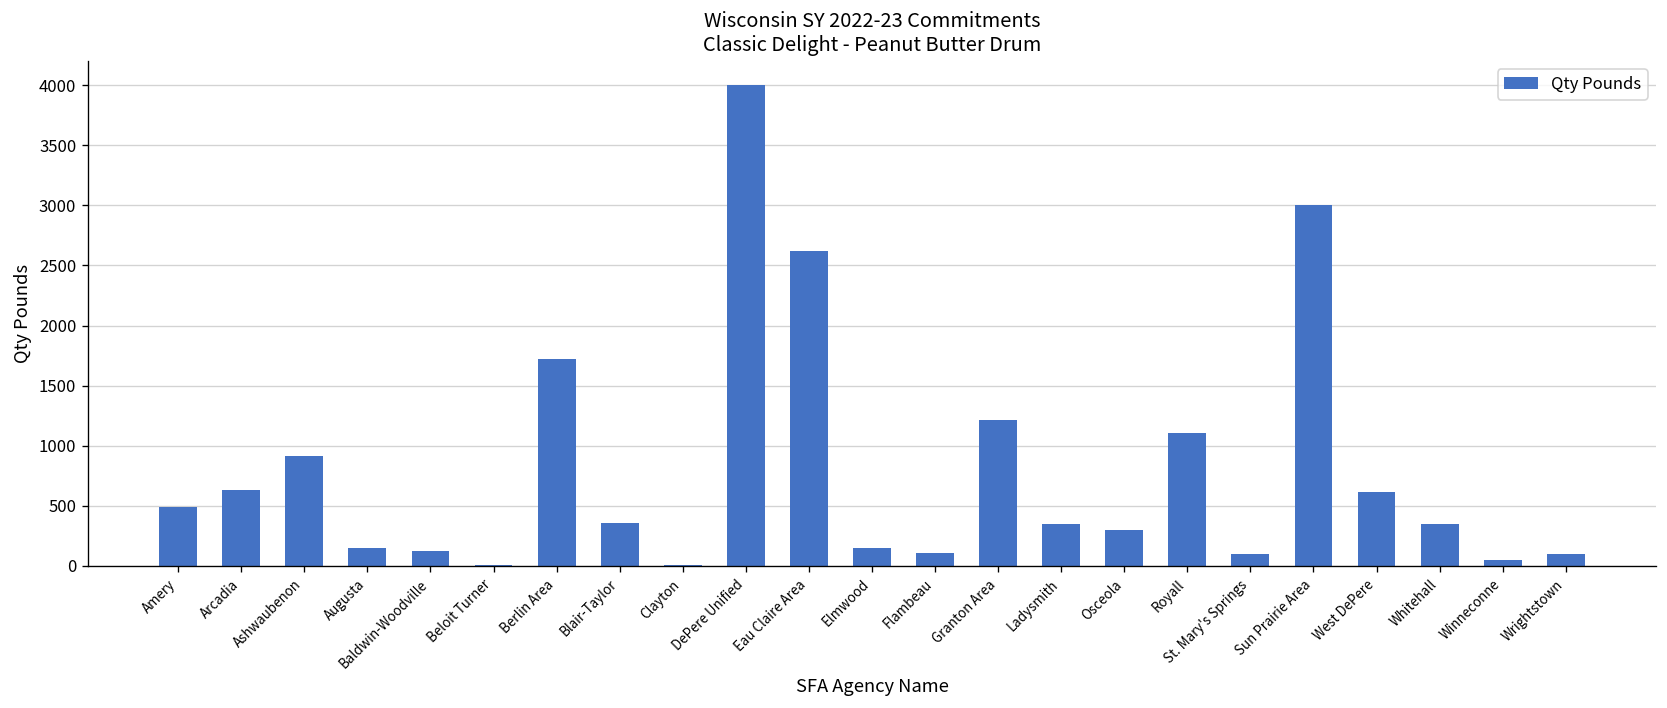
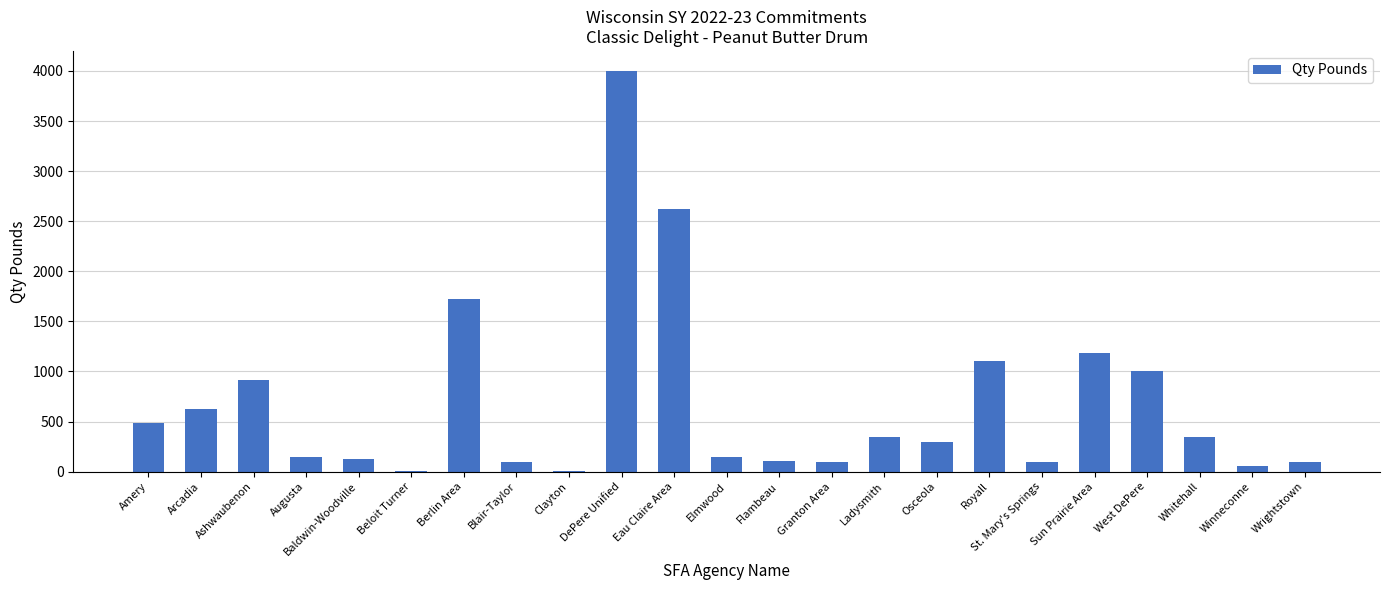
  {
    "Amery": 490,
    "Arcadia": 630,
    "Ashwaubenon": 910,
    "Augusta": 150,
    "Baldwin-Woodville": 130,
    "Berlin Area": 1730,
-   "Blair-Taylor": 360,
+   "Blair-Taylor": 100,
    "DePere Unified": 4000,
    "Eau Claire Area": 2620,
    "Elmwood": 150,
    "Flambeau": 110,
-   "Granton Area": 1210,
+   "Granton Area": 100,
    "Ladysmith": 350,
    "Osceola": 300,
    "Royall": 1100,
    "St. Mary's Springs": 100,
-   "Sun Prairie Area": 3000,
-   "West DePere": 620,
+   "Sun Prairie Area": 1190,
+   "West DePere": 1000,
    "Whitehall": 350,
    "Winneconne": 50,
    "Wrightstown": 100
  }
